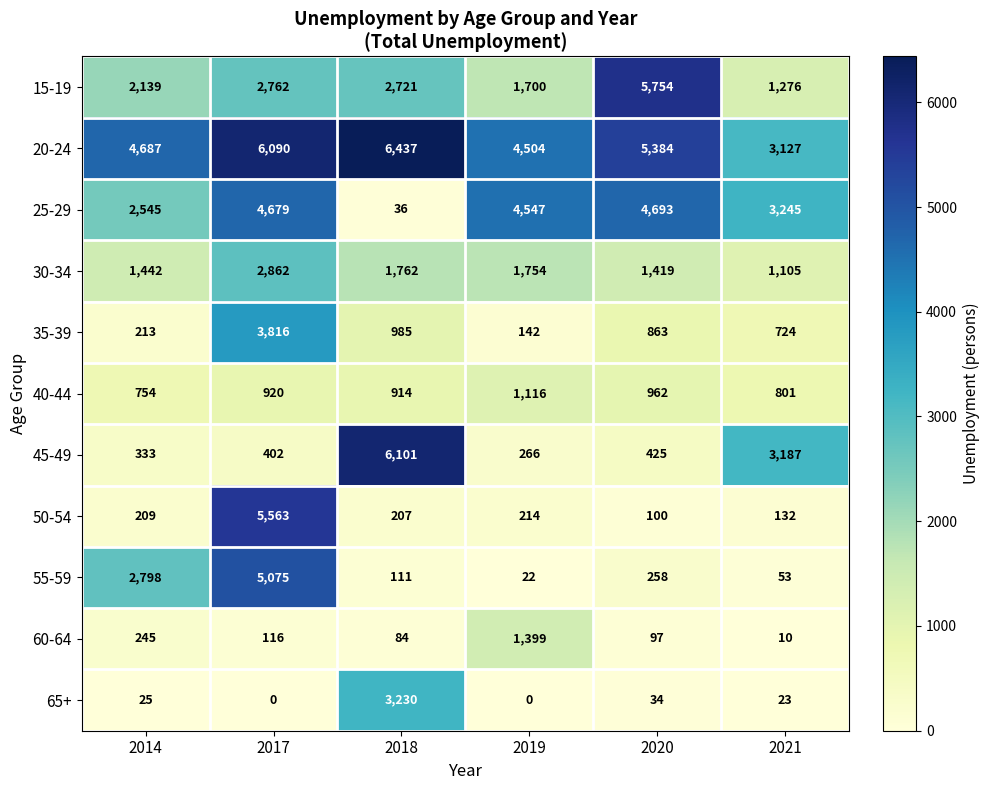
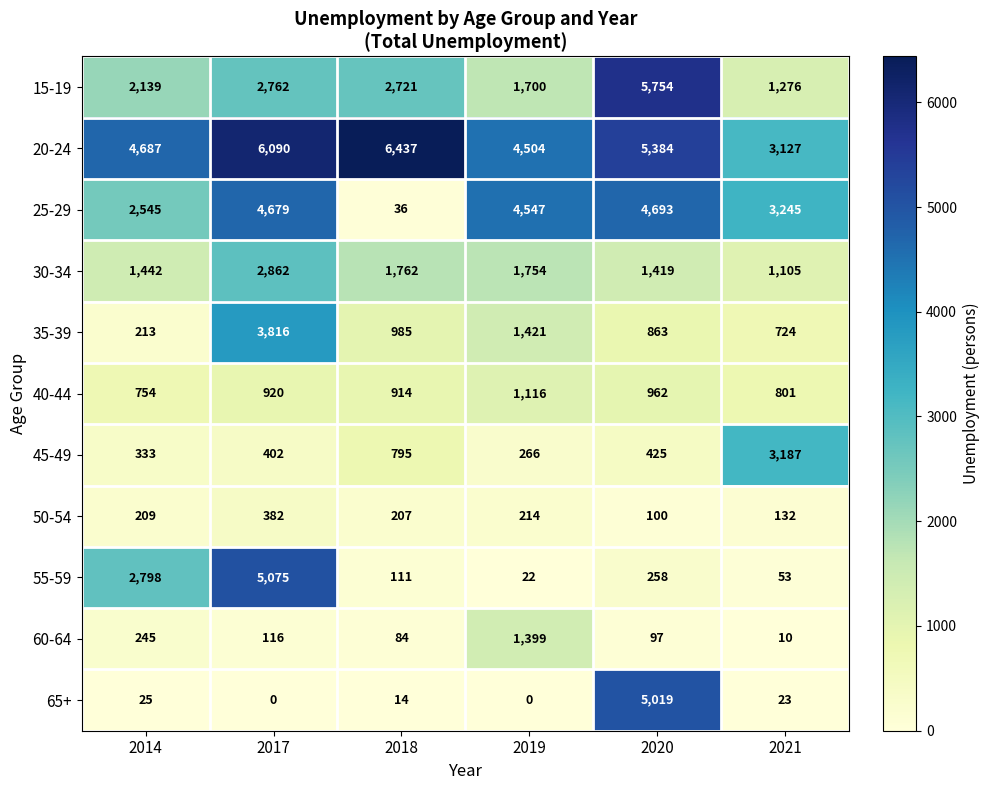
  {
    "15-19": {
      "2014": "2,139",
      "2017": "2,762",
      "2018": "2,721",
      "2019": "1,700",
      "2020": "5,754",
      "2021": "1,276"
    },
    "20-24": {
      "2014": "4,687",
      "2017": "6,090",
      "2018": "6,437",
      "2019": "4,504",
      "2020": "5,384",
      "2021": "3,127"
    },
    "25-29": {
      "2014": "2,545",
      "2017": "4,679",
      "2018": "36",
      "2019": "4,547",
      "2020": "4,693",
      "2021": "3,245"
    },
    "30-34": {
      "2014": "1,442",
      "2017": "2,862",
      "2018": "1,762",
      "2019": "1,754",
      "2020": "1,419",
      "2021": "1,105"
    },
    "35-39": {
      "2014": "213",
      "2017": "3,816",
      "2018": "985",
-     "2019": "142",
+     "2019": "1,421",
      "2020": "863",
      "2021": "724"
    },
    "40-44": {
      "2014": "754",
      "2017": "920",
      "2018": "914",
      "2019": "1,116",
      "2020": "962",
      "2021": "801"
    },
    "45-49": {
      "2014": "333",
      "2017": "402",
-     "2018": "6,101",
+     "2018": "795",
      "2019": "266",
      "2020": "425",
      "2021": "3,187"
    },
    "50-54": {
      "2014": "209",
-     "2017": "5,563",
+     "2017": "382",
      "2018": "207",
      "2019": "214",
      "2020": "100",
      "2021": "132"
    },
    "55-59": {
      "2014": "2,798",
      "2017": "5,075",
      "2018": "111",
      "2019": "22",
      "2020": "258",
      "2021": "53"
    },
    "60-64": {
      "2014": "245",
      "2017": "116",
      "2018": "84",
      "2019": "1,399",
      "2020": "97",
      "2021": "10"
    },
    "65+": {
      "2014": "25",
      "2017": "0",
-     "2018": "3,230",
+     "2018": "14",
      "2019": "0",
-     "2020": "34",
+     "2020": "5,019",
      "2021": "23"
    }
  }
